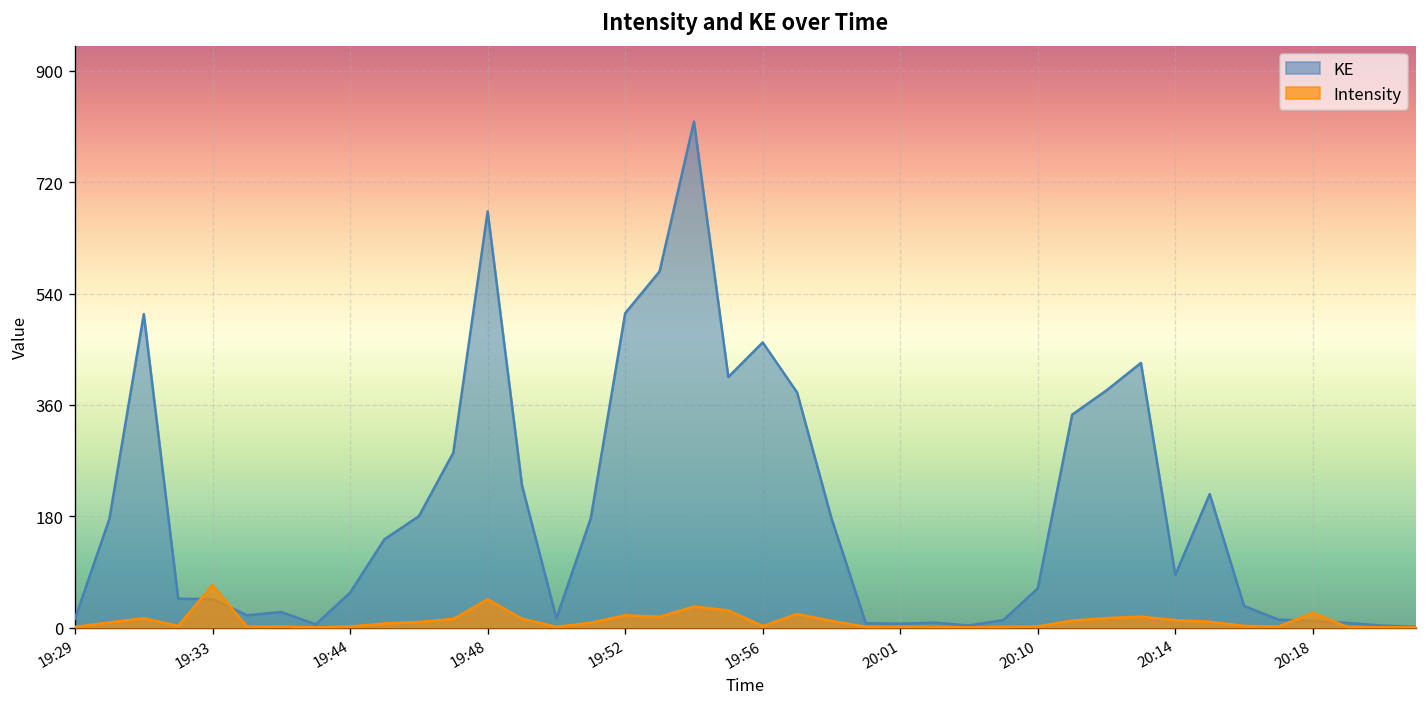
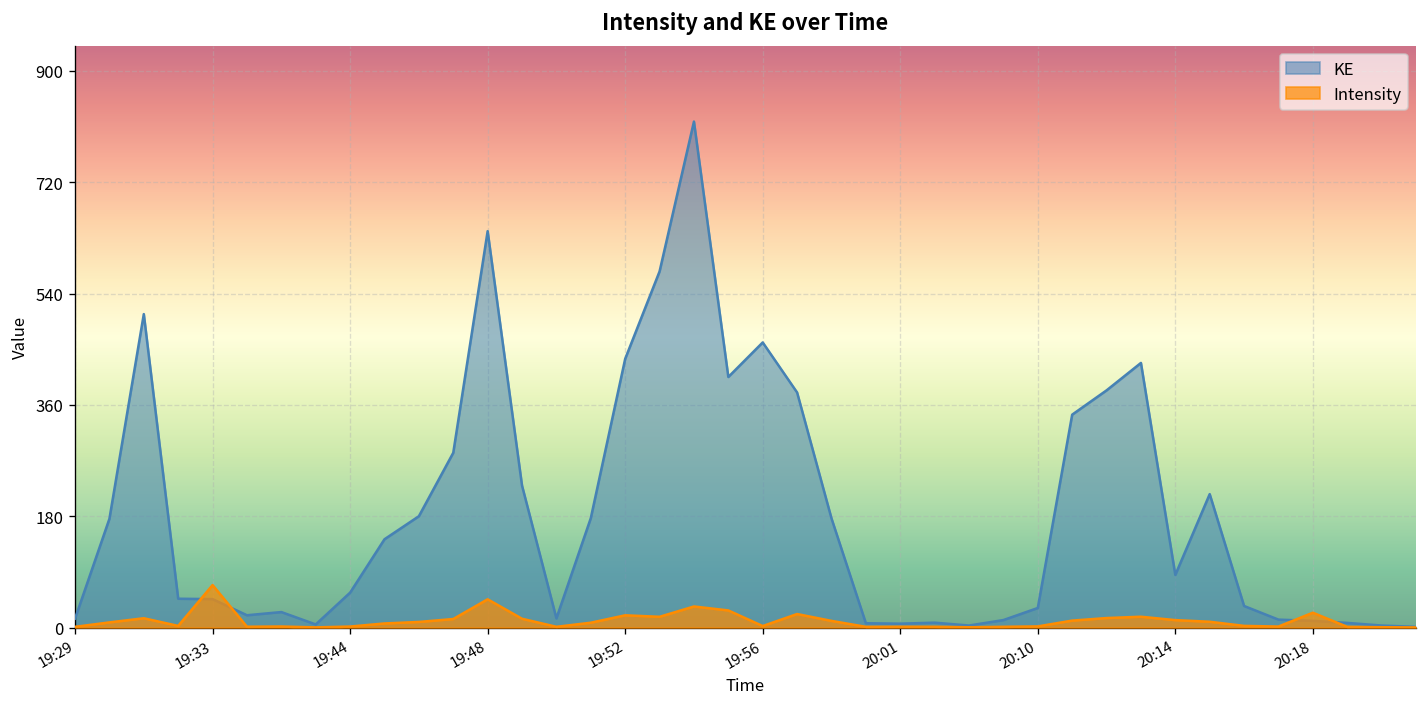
  {
    "KE": {
      "19:29": 10,
      "19:33": 50,
      "19:44": 60,
-     "19:48": 670,
-     "19:52": 510,
+     "19:48": 640,
+     "19:52": 430,
      "19:56": 460,
-     "20:10": 60,
+     "20:10": 30,
      "20:14": 90,
      "20:18": 10
    },
    "Intensity": {
      "19:29": 0,
      "19:33": 70,
      "19:44": 0,
      "19:48": 50,
      "19:52": 20,
      "19:56": 0,
      "20:10": 0,
      "20:14": 10,
      "20:18": 20
    }
  }
